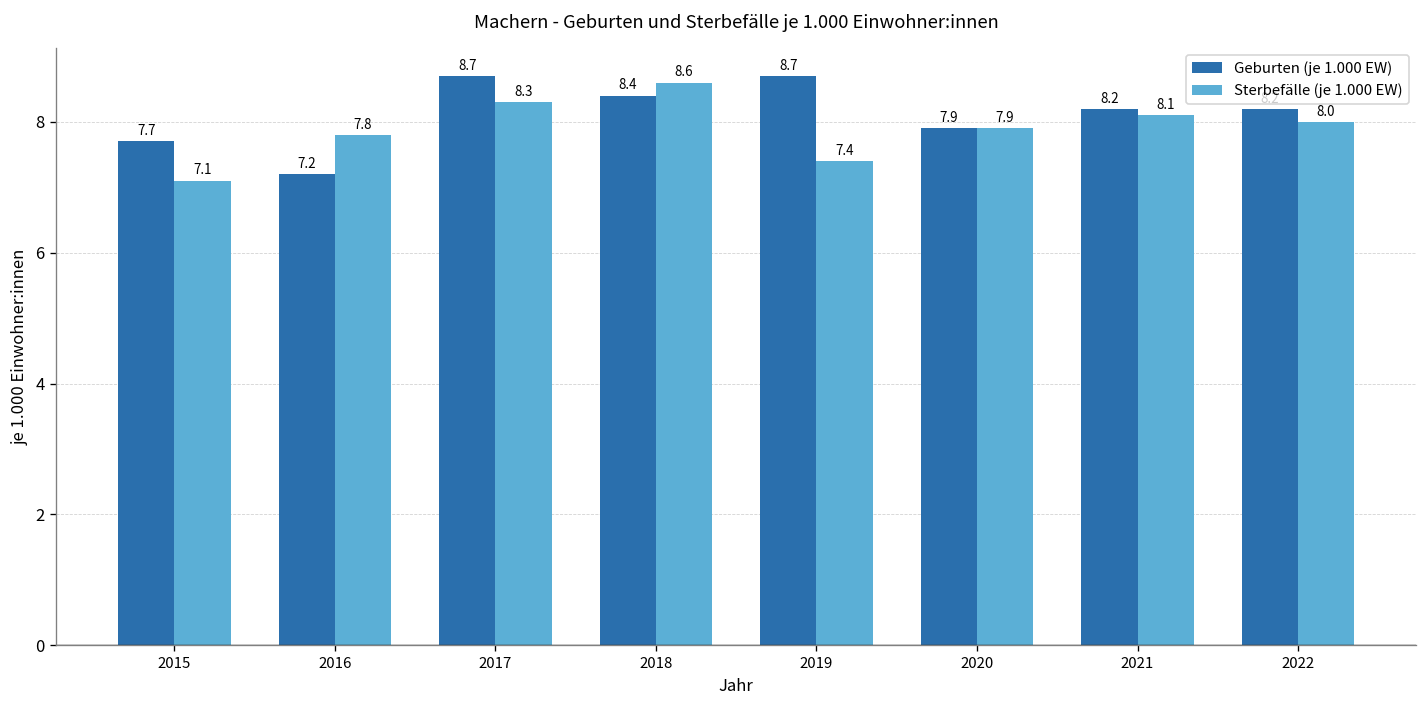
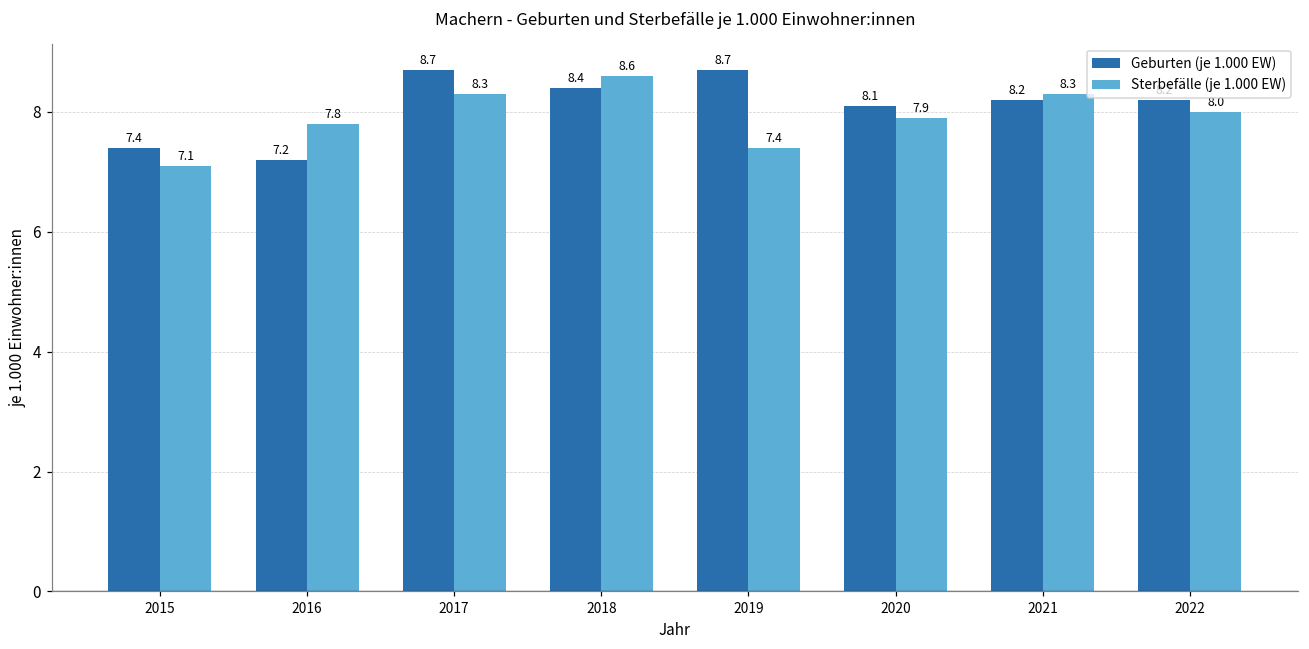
  {
    "Geburten (je 1.000 EW)": {
-     "2015": 7.7,
+     "2015": 7.4,
      "2016": 7.2,
      "2017": 8.7,
      "2018": 8.4,
      "2019": 8.7,
-     "2020": 7.9,
+     "2020": 8.1,
      "2021": 8.2
    },
    "Sterbefälle (je 1.000 EW)": {
      "2015": 7.1,
      "2016": 7.8,
      "2017": 8.3,
      "2018": 8.6,
      "2019": 7.4,
      "2020": 7.9,
-     "2021": 8.1,
+     "2021": 8.3,
      "2022": 8.0
    }
  }
